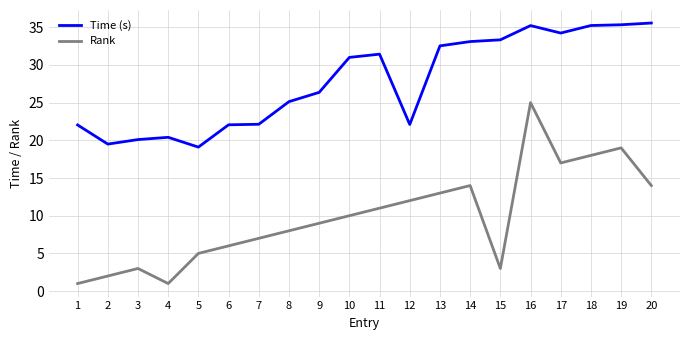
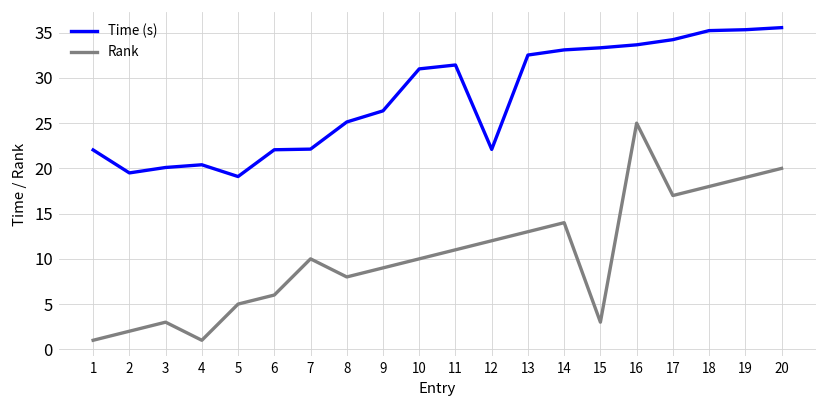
  {
    "Time (s)": {
      "1": 22,
      "2": 20,
      "3": 20,
      "4": 20,
      "5": 19,
      "6": 22,
      "7": 22,
      "8": 25,
      "9": 26,
      "10": 31,
      "11": 31,
      "12": 22,
      "13": 33,
      "14": 33,
      "15": 33,
-     "16": 35,
+     "16": 34,
      "17": 34,
      "18": 35,
      "19": 35,
      "20": 36
    },
    "Rank": {
      "1": 1,
      "2": 2,
      "3": 3,
      "4": 1,
      "5": 5,
      "6": 6,
-     "7": 7,
+     "7": 10,
      "8": 8,
      "9": 9,
      "10": 10,
      "11": 11,
      "12": 12,
      "13": 13,
      "14": 14,
      "15": 3,
      "16": 25,
      "17": 17,
      "18": 18,
      "19": 19,
-     "20": 14
+     "20": 20
    }
  }
